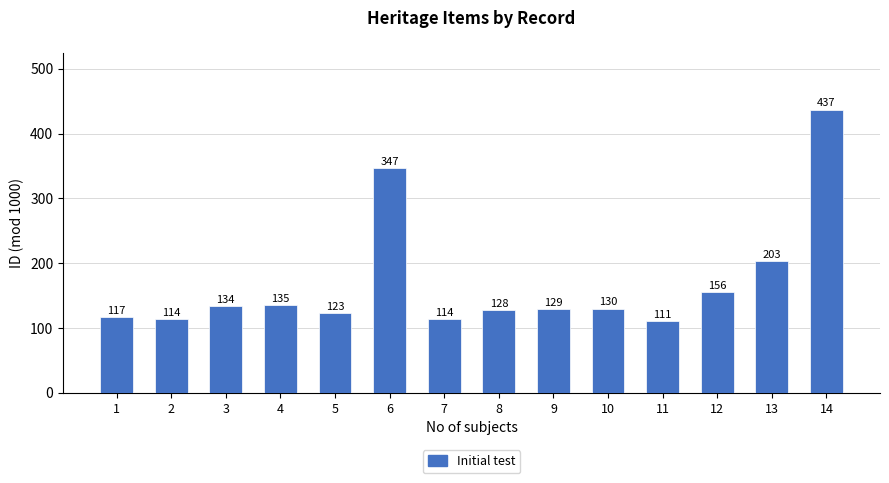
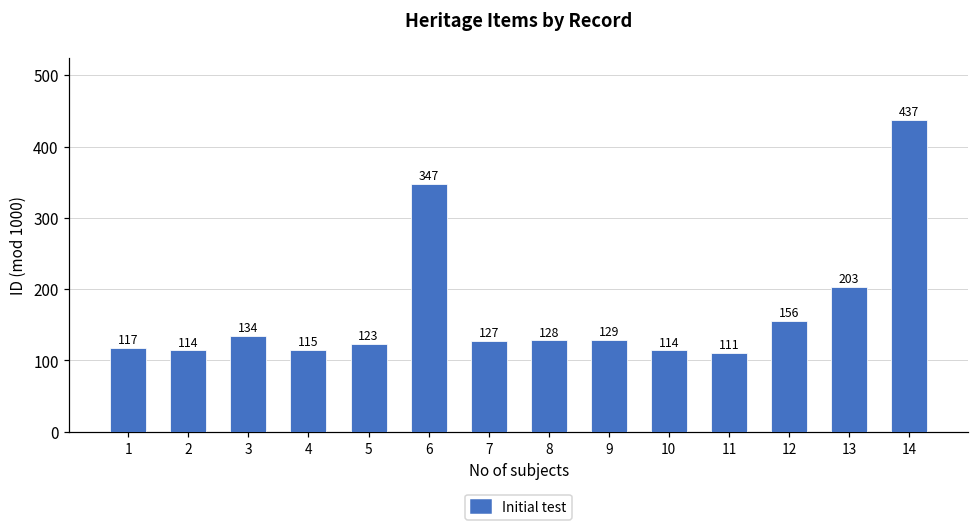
  {
    "1": 117,
    "2": 114,
    "3": 134,
-   "4": 135,
+   "4": 115,
    "5": 123,
    "6": 347,
-   "7": 114,
+   "7": 127,
    "8": 128,
    "9": 129,
-   "10": 130,
+   "10": 114,
    "11": 111,
    "12": 156,
    "13": 203,
    "14": 437
  }
